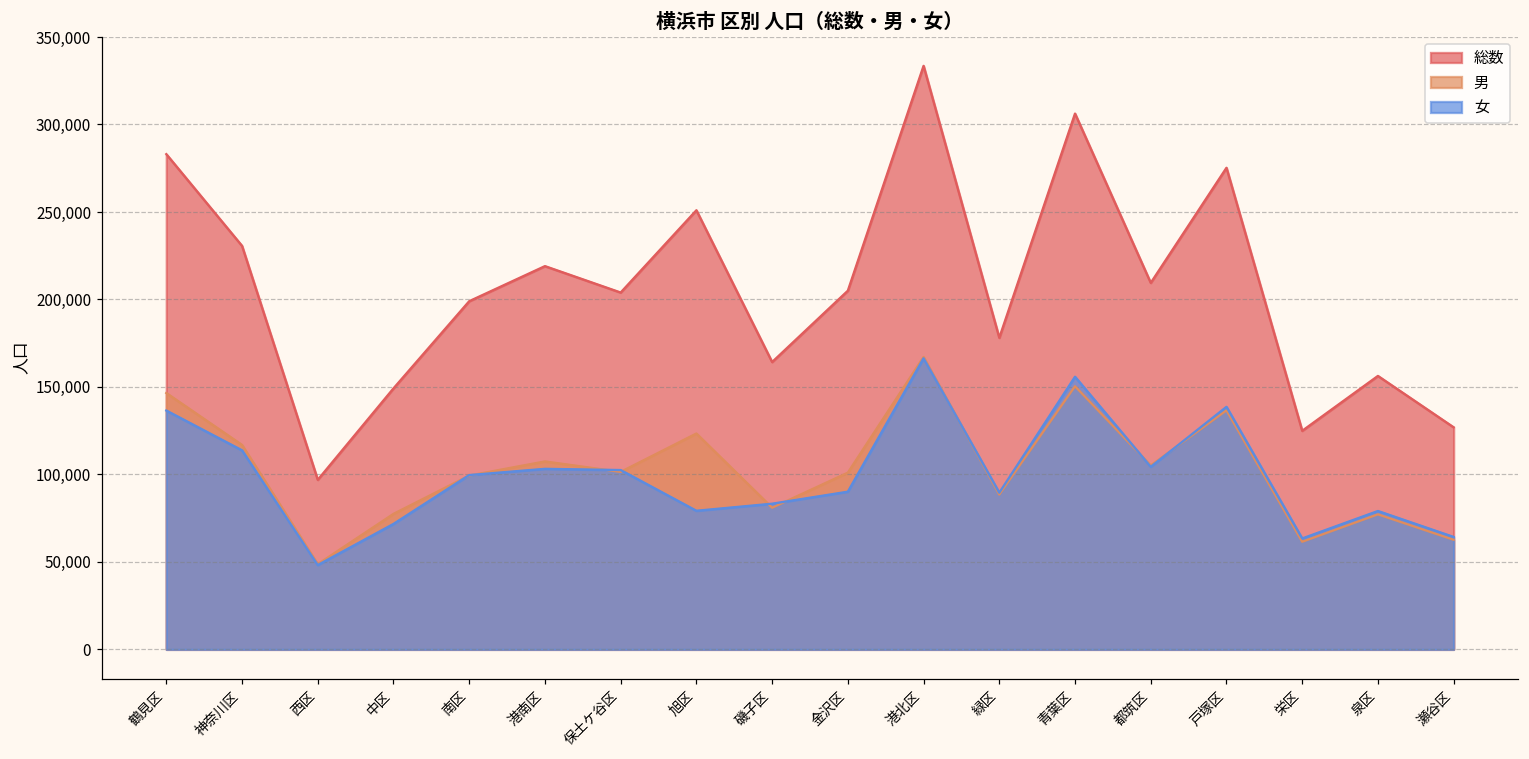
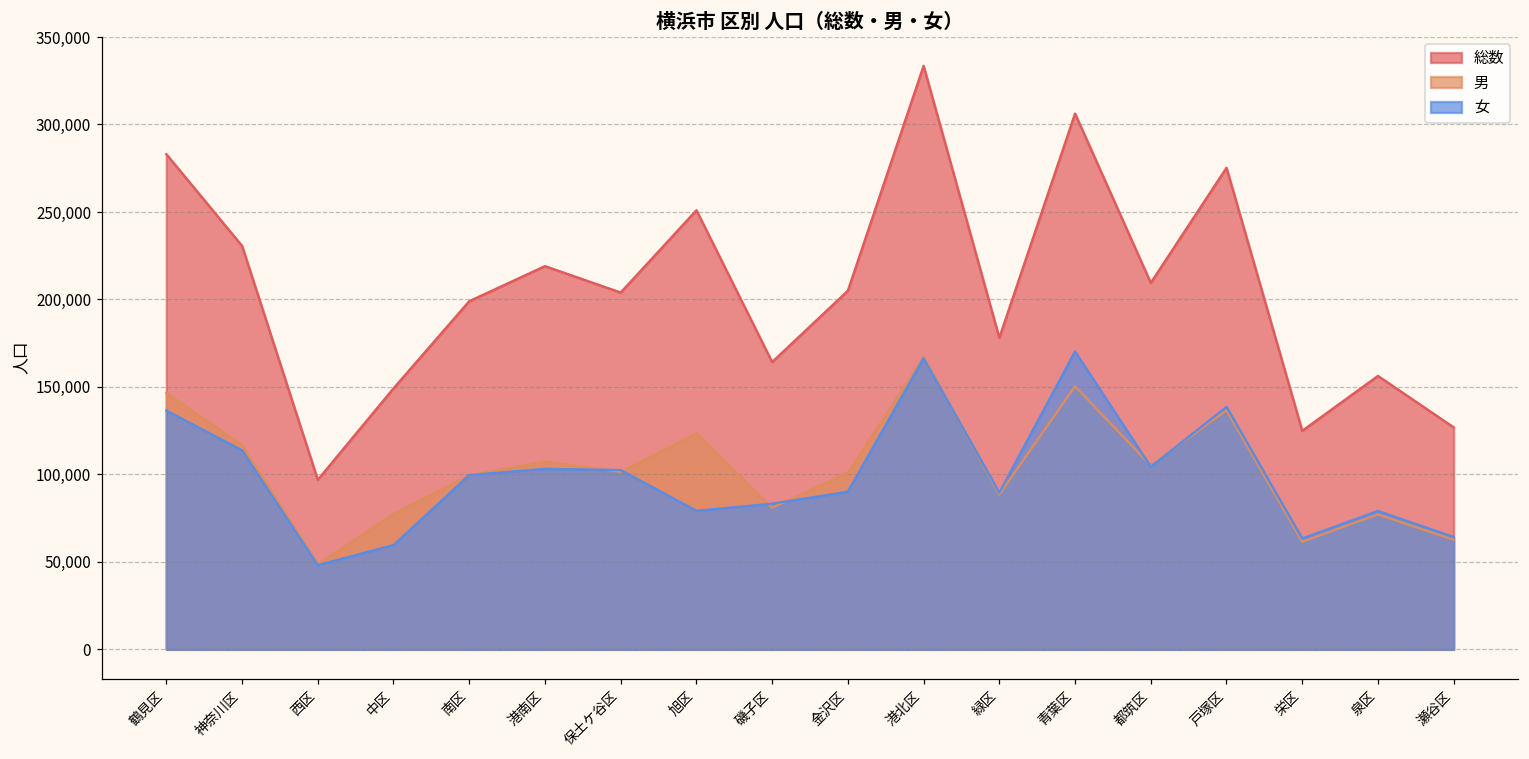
  {
    "女": {
      "鶴見区": "137,000",
      "神奈川区": "114,000",
-     "中区": "72,000",
+     "中区": "60,000",
      "港南区": "103,000",
      "旭区": "79,000",
      "磯子区": "83,000",
      "金沢区": "90,000",
-     "青葉区": "156,000",
+     "青葉区": "170,000",
      "戸塚区": "139,000",
      "栄区": "63,000",
      "泉区": "79,000",
      "瀬谷区": "64,000"
    }
  }
